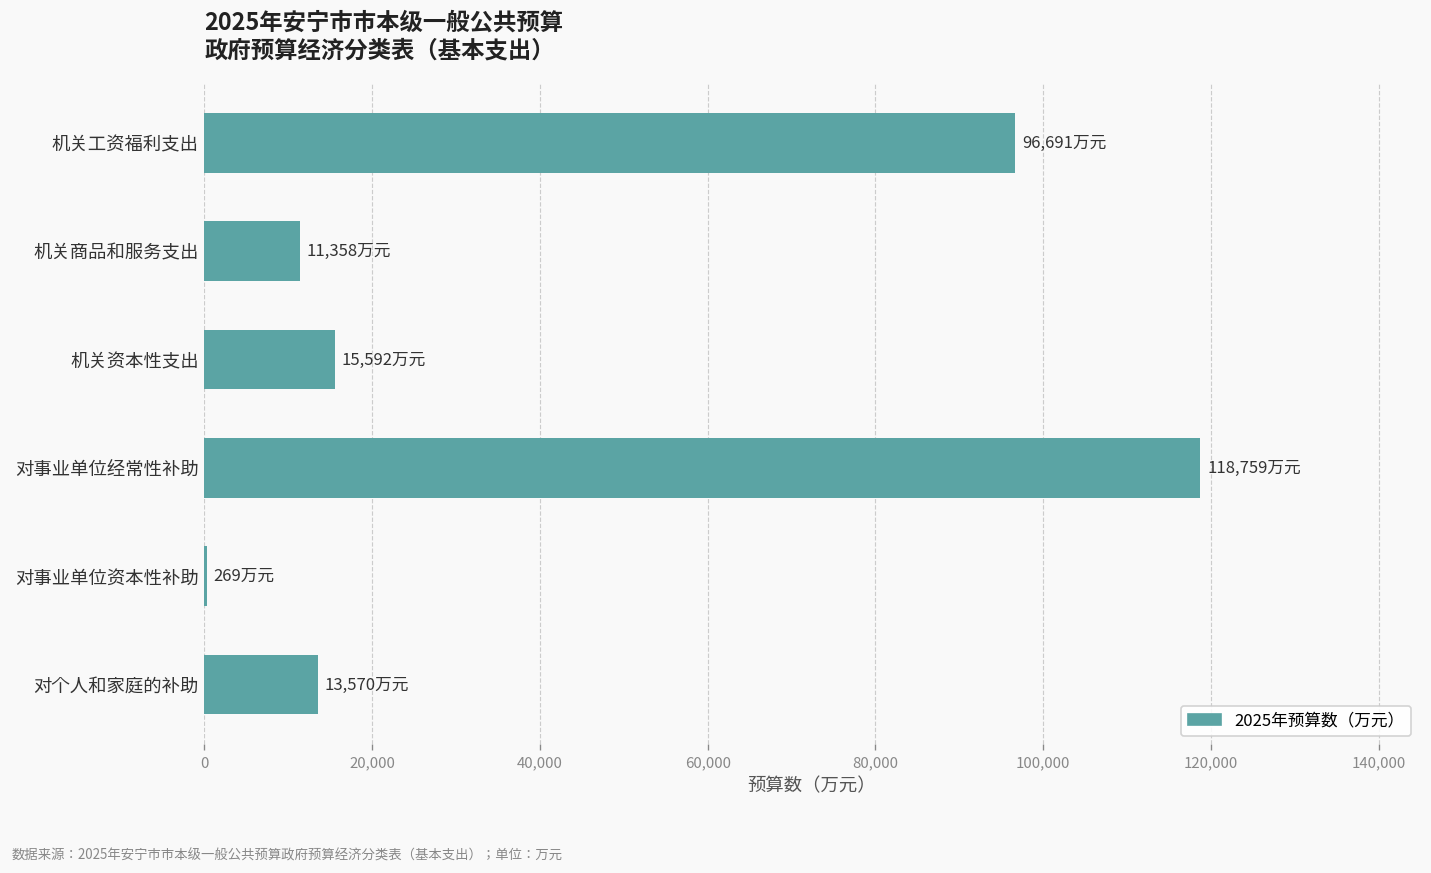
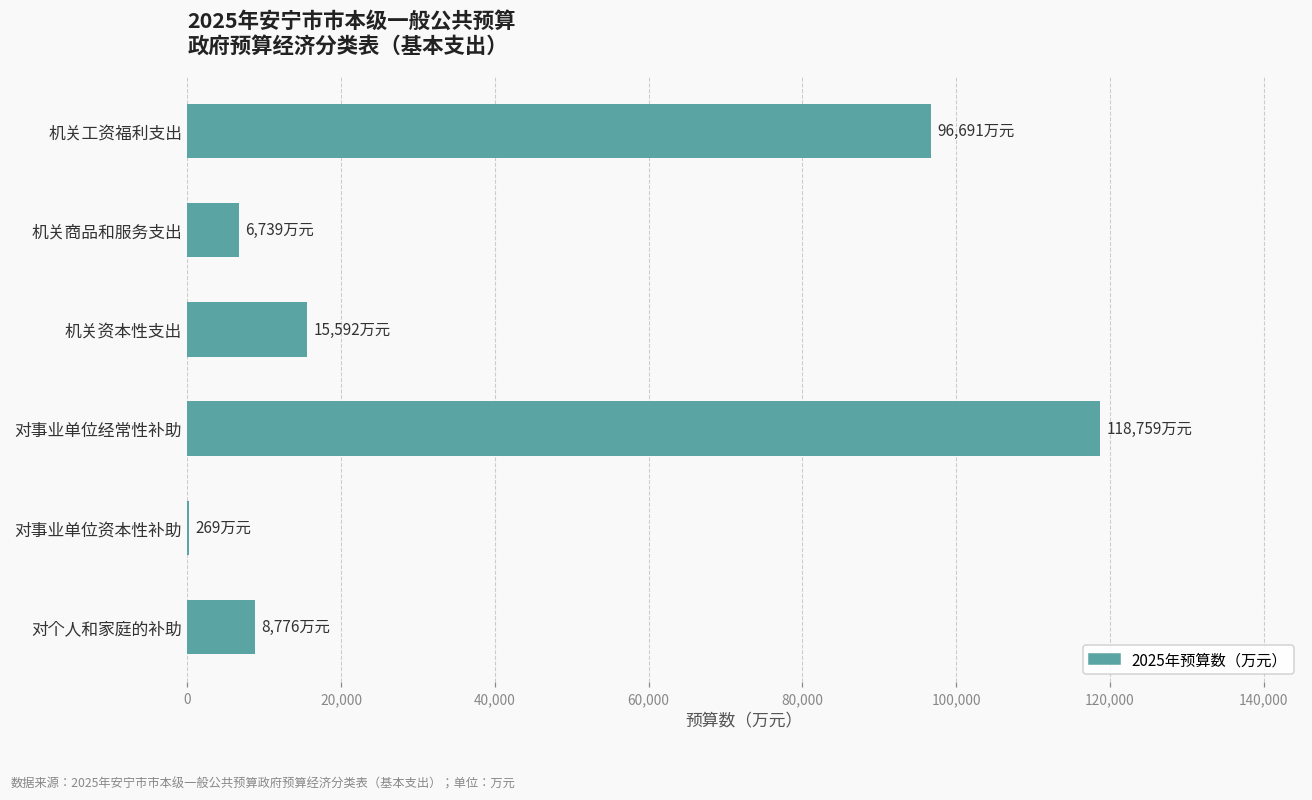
  {
    "机关工资福利支出": "96,691",
-   "机关商品和服务支出": "11,358",
+   "机关商品和服务支出": "6,739",
    "机关资本性支出": "15,592",
    "对事业单位经常性补助": "118,759",
    "对事业单位资本性补助": "269",
-   "对个人和家庭的补助": "13,570"
+   "对个人和家庭的补助": "8,776"
  }
